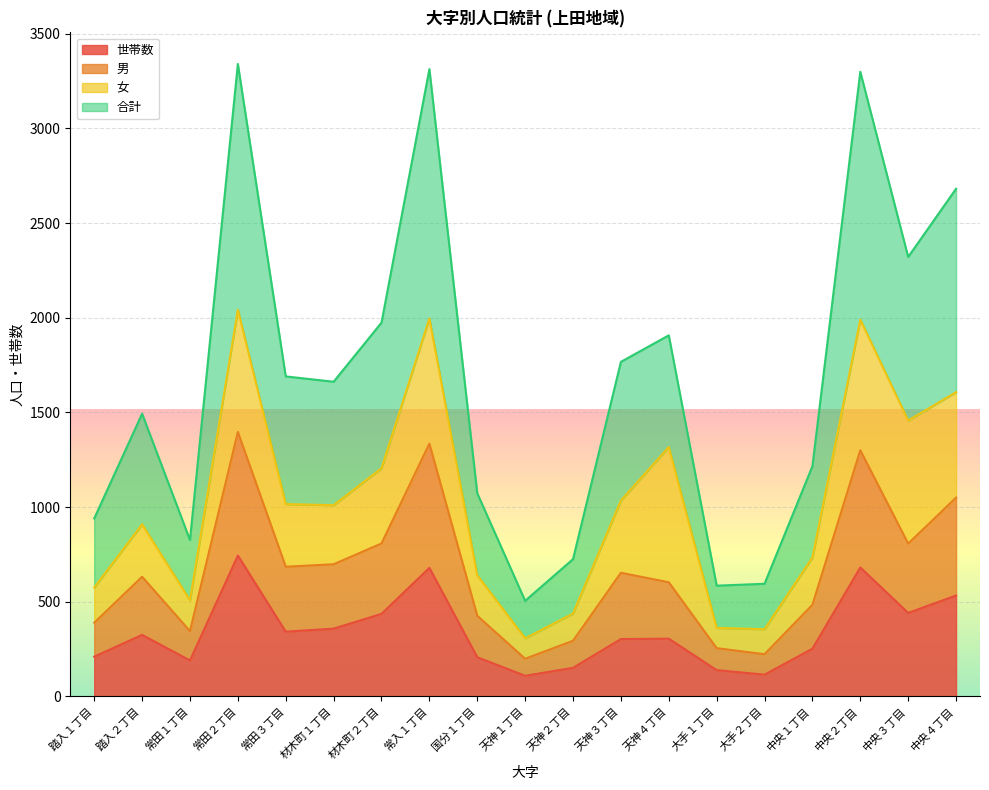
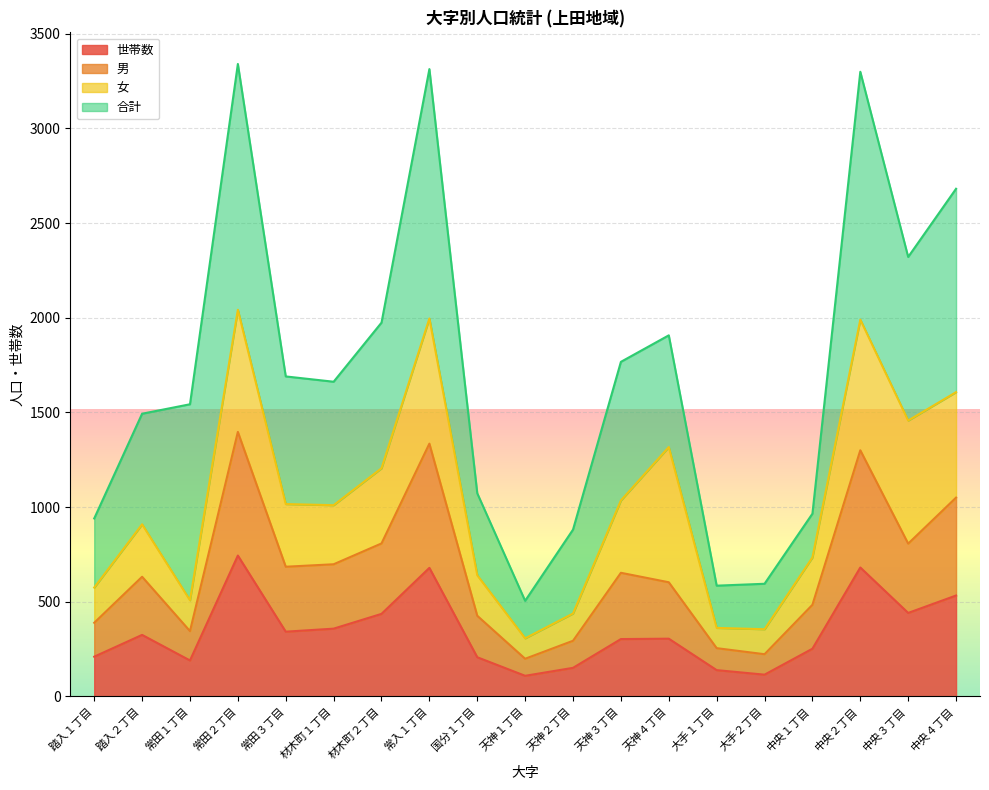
  {
    "女": {
      "踏入１丁目": 190,
      "踏入２丁目": 280,
      "常田１丁目": 160,
      "常田２丁目": 650,
      "常田３丁目": 330,
      "材木町１丁目": 310,
      "材木町２丁目": 400,
      "常入１丁目": 660,
      "国分１丁目": 210,
      "天神１丁目": 110,
      "天神２丁目": 140,
      "天神３丁目": 380,
      "天神４丁目": 710,
      "大手１丁目": 110,
      "大手２丁目": 130,
      "中央１丁目": 250,
      "中央２丁目": 690,
      "中央３丁目": 650,
      "中央４丁目": 560
    },
    "合計": {
      "踏入１丁目": 370,
      "踏入２丁目": 580,
-     "常田１丁目": 320,
+     "常田１丁目": 1040,
      "常田２丁目": 1300,
      "常田３丁目": 670,
      "材木町１丁目": 650,
      "材木町２丁目": 770,
      "常入１丁目": 1320,
      "国分１丁目": 430,
      "天神１丁目": 200,
-     "天神２丁目": 290,
+     "天神２丁目": 440,
      "天神３丁目": 730,
      "天神４丁目": 590,
      "大手１丁目": 220,
      "大手２丁目": 240,
-     "中央１丁目": 480,
+     "中央１丁目": 230,
      "中央２丁目": 1310,
      "中央３丁目": 860,
      "中央４丁目": 1070
    }
  }
